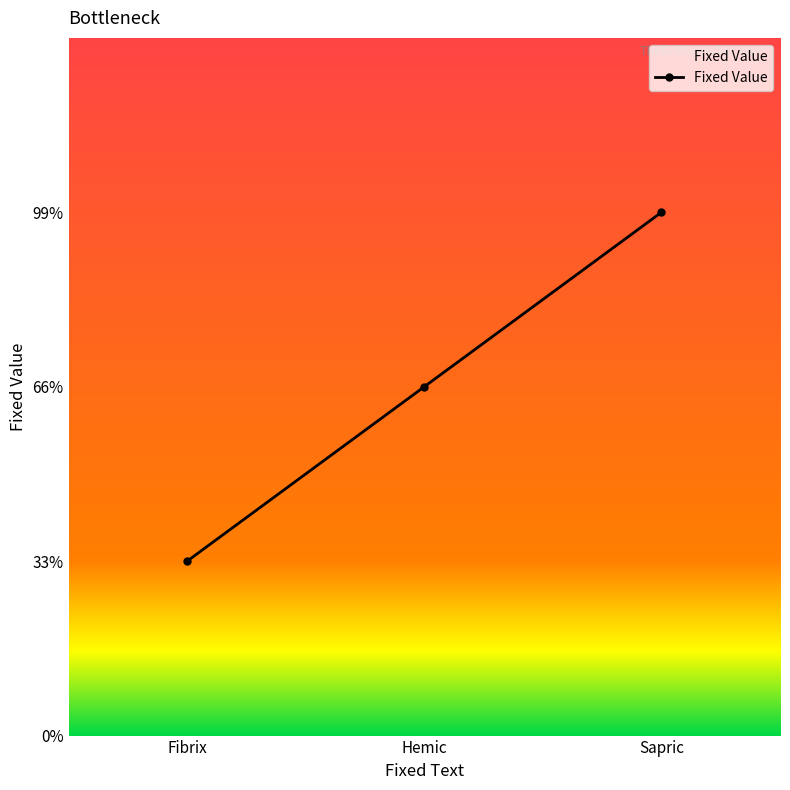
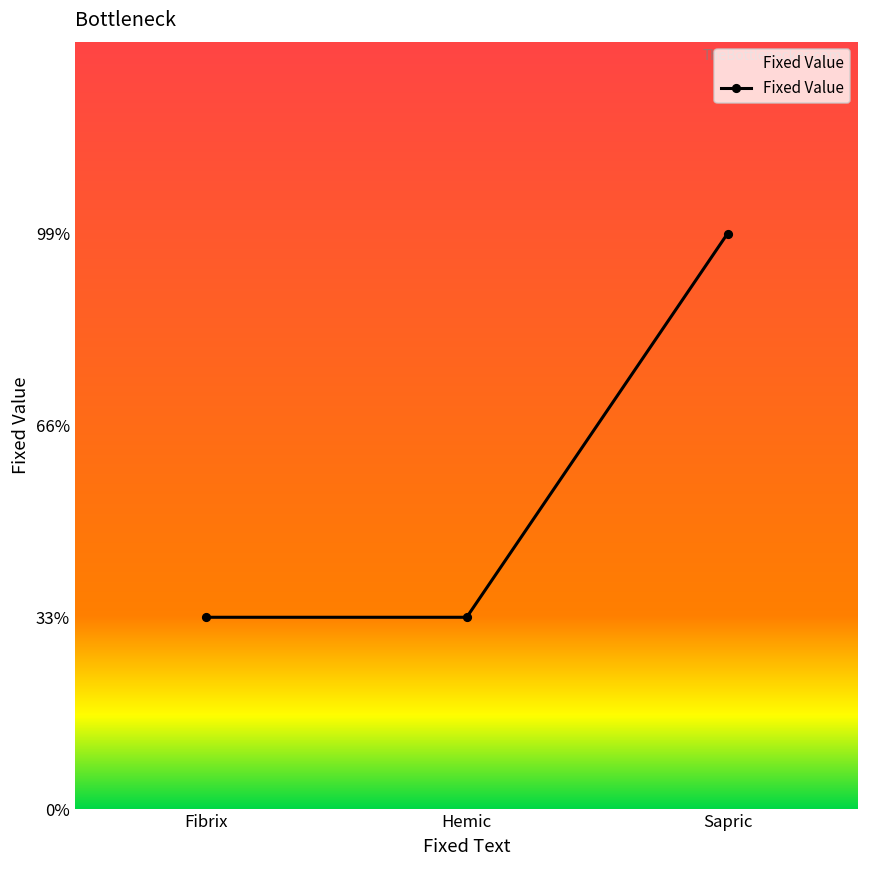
  {
    "Fibrix": "33%",
-   "Hemic": "66%",
+   "Hemic": "33%",
    "Sapric": "99%"
  }
